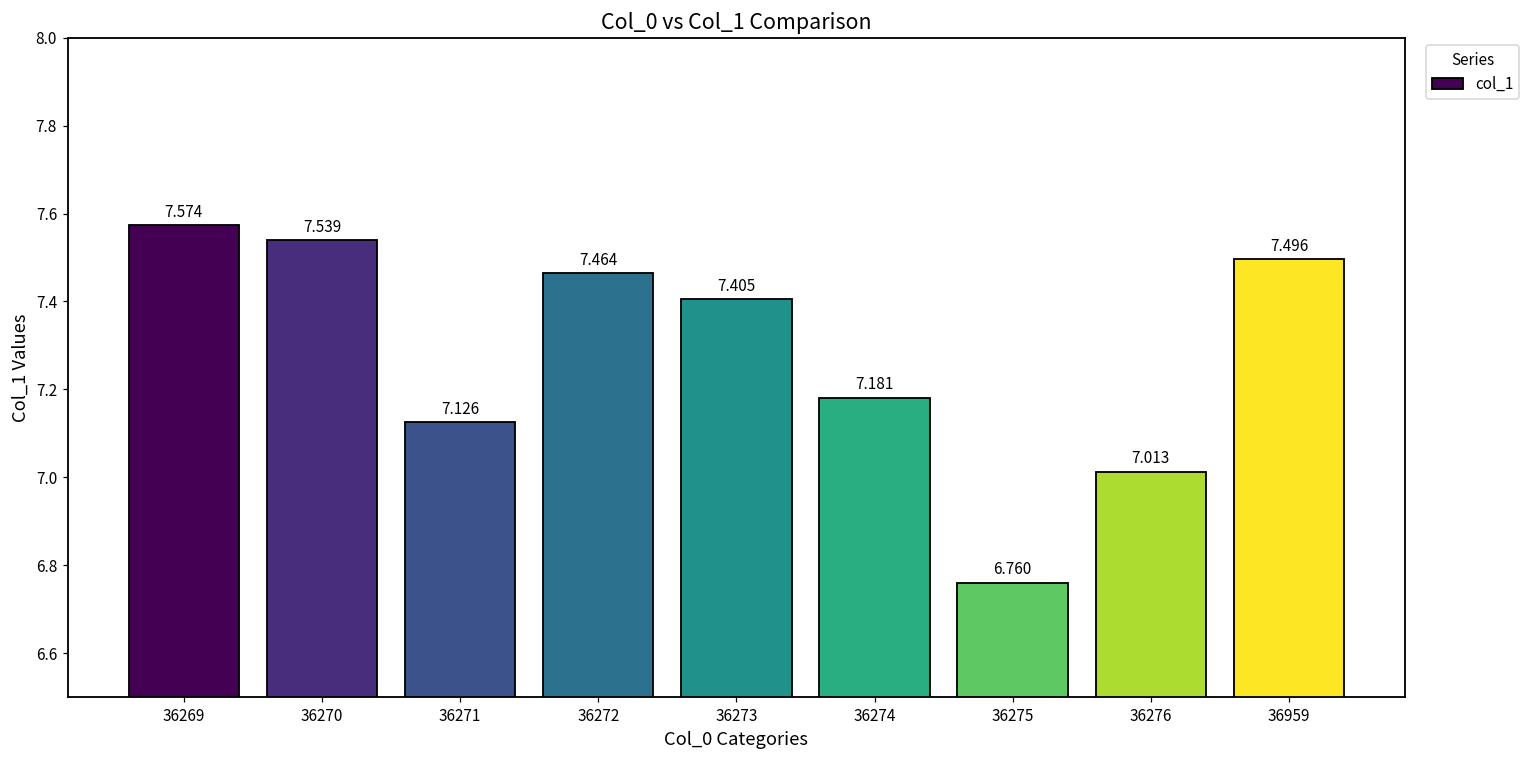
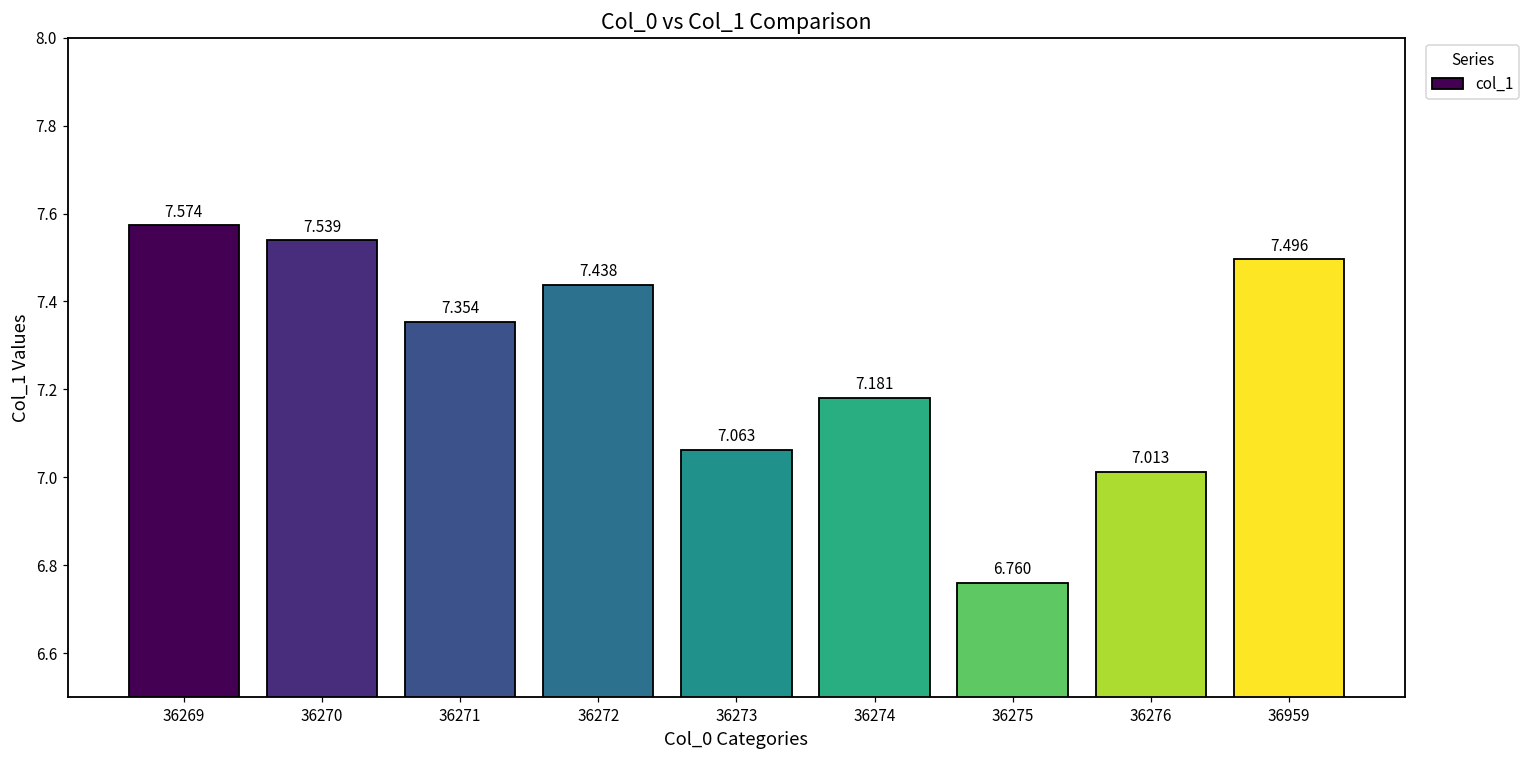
  {
    "36269": 7.574,
    "36270": 7.539,
-   "36271": 7.126,
-   "36272": 7.464,
-   "36273": 7.405,
+   "36271": 7.354,
+   "36272": 7.438,
+   "36273": 7.063,
    "36274": 7.181,
    "36275": 6.760,
    "36276": 7.013,
    "36959": 7.496
  }
